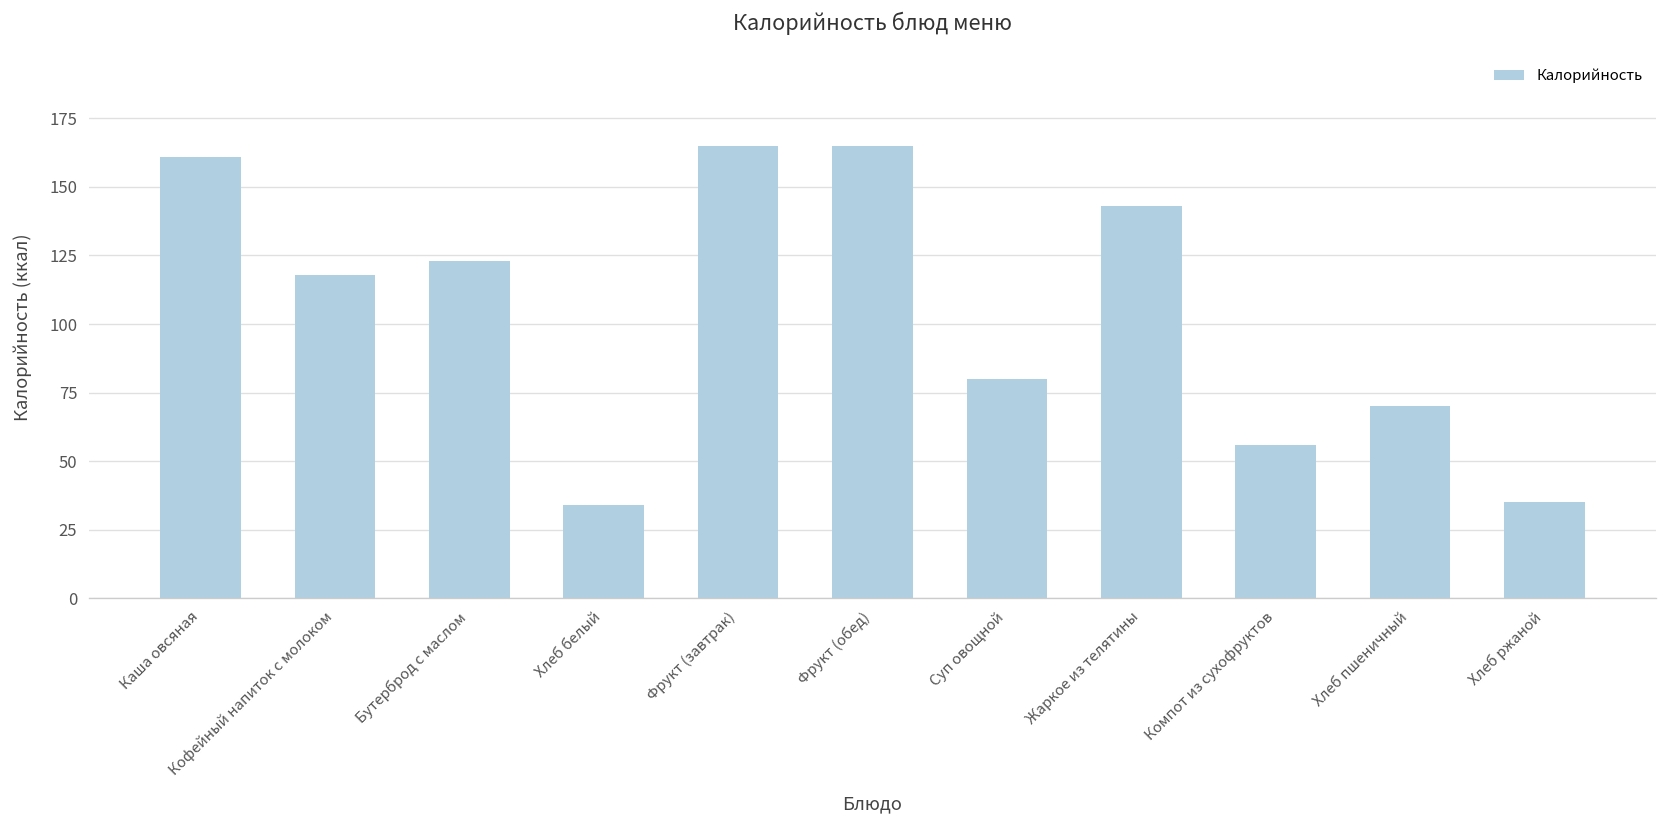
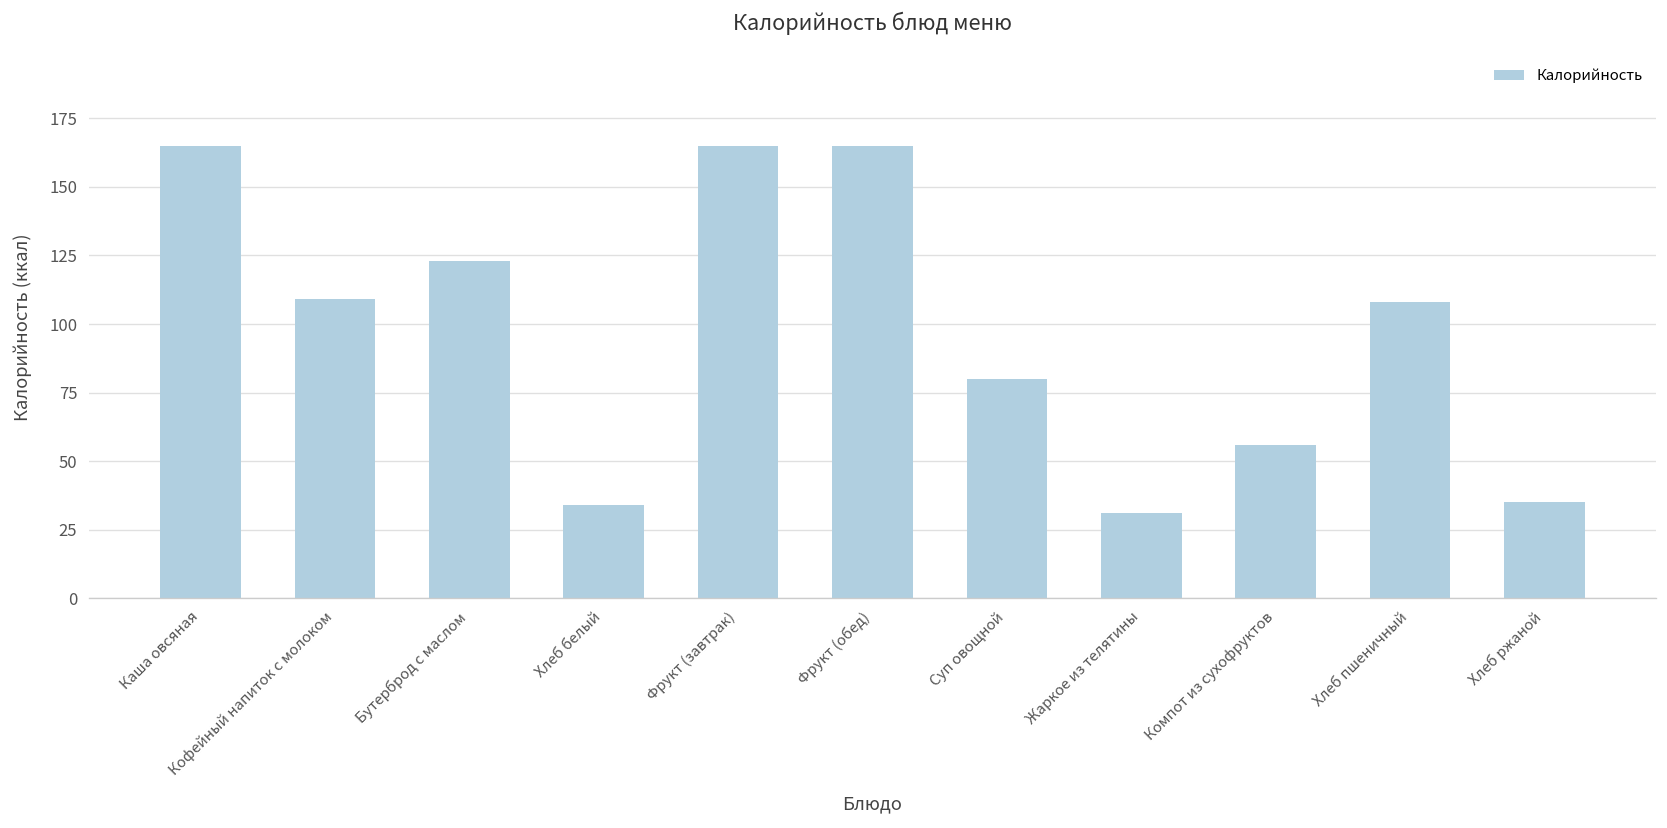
  {
-   "Каша овсяная": 161,
-   "Кофейный напиток с молоком": 118,
+   "Каша овсяная": 165,
+   "Кофейный напиток с молоком": 109,
    "Бутерброд с маслом": 123,
    "Хлеб белый": 34,
    "Фрукт (завтрак)": 165,
    "Фрукт (обед)": 165,
    "Суп овощной": 80,
-   "Жаркое из телятины": 143,
+   "Жаркое из телятины": 31,
    "Компот из сухофруктов": 56,
-   "Хлеб пшеничный": 70,
+   "Хлеб пшеничный": 108,
    "Хлеб ржаной": 35
  }
